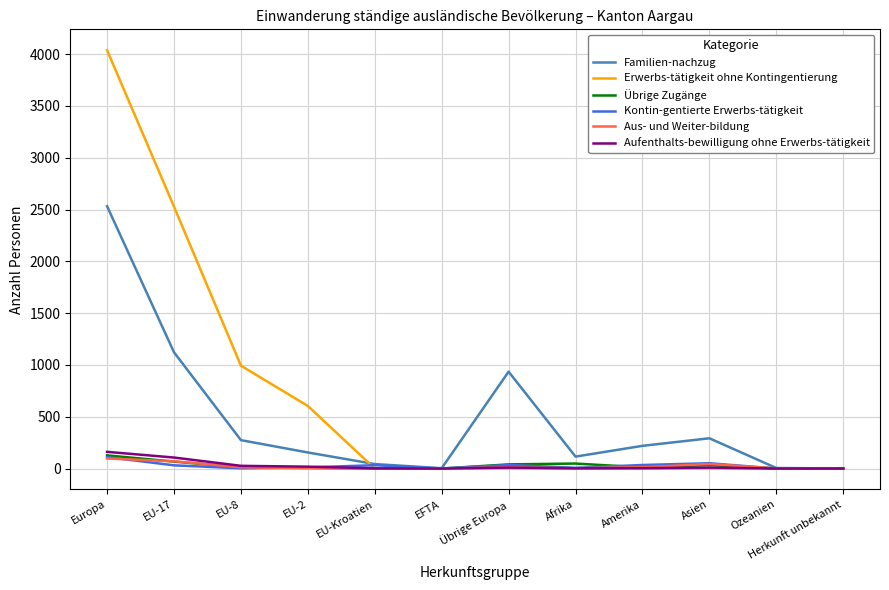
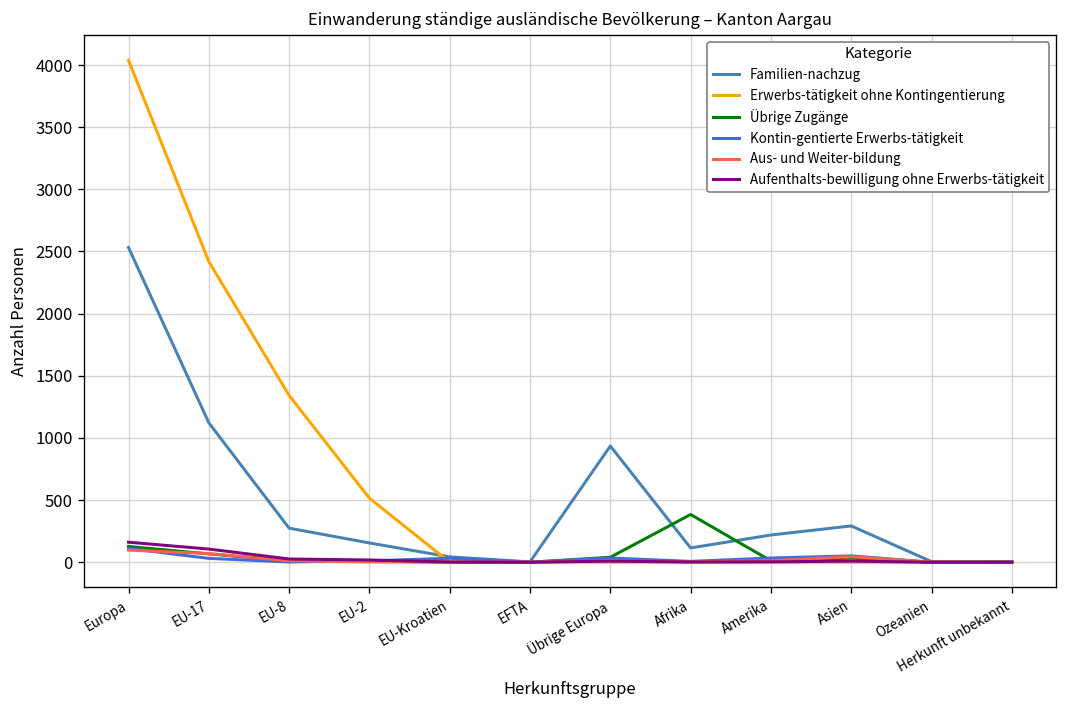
  {
    "Erwerbs-tätigkeit ohne Kontingentierung": {
      "Europa": 4040,
-     "EU-17": 2530,
-     "EU-8": 990,
-     "EU-2": 600
+     "EU-17": 2420,
+     "EU-8": 1340,
+     "EU-2": 520
    },
    "Übrige Zugänge": {
-     "Afrika": 50
+     "Afrika": 380
    },
    "Aufenthalts-bewilligung ohne Erwerbs-tätigkeit": {
      "Europa": 160,
      "EU-17": 110
    }
  }
